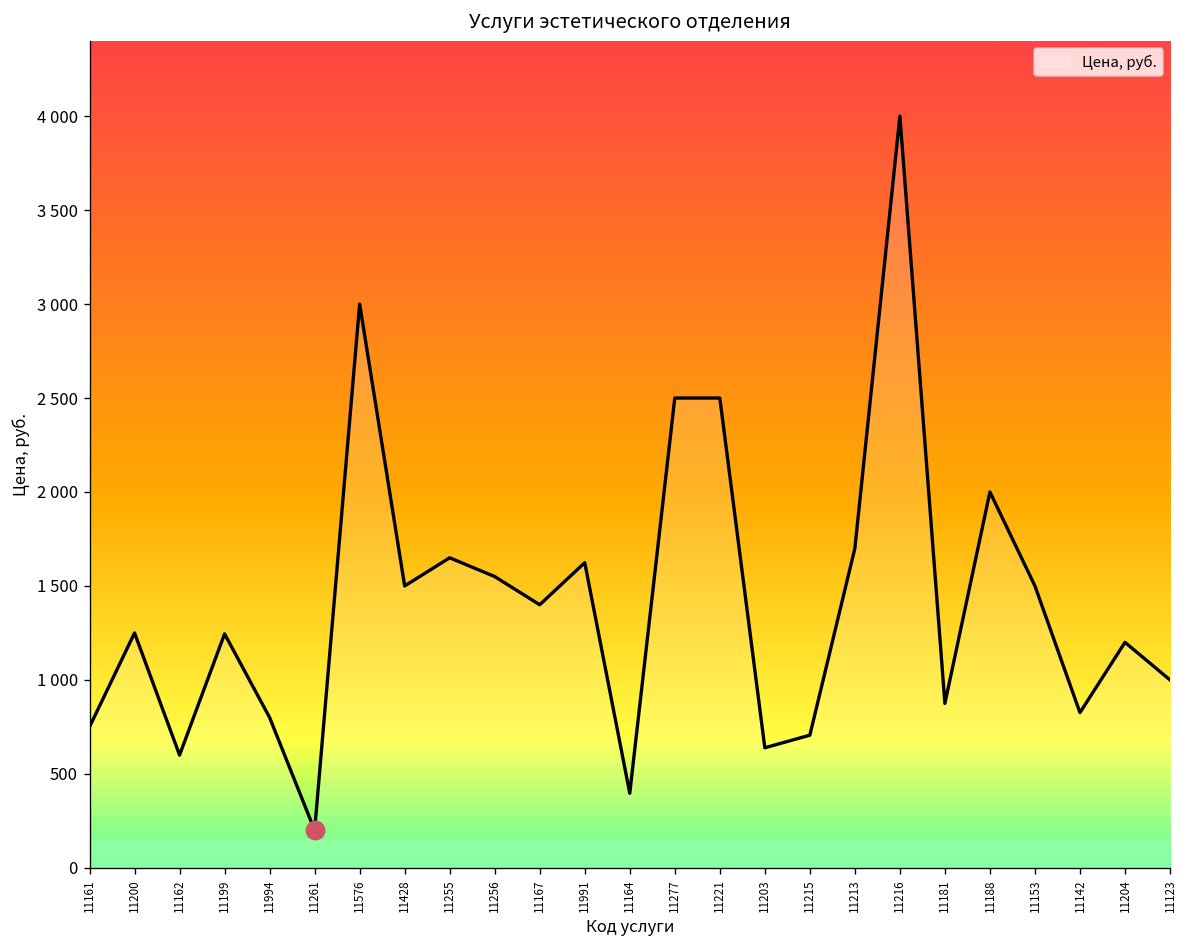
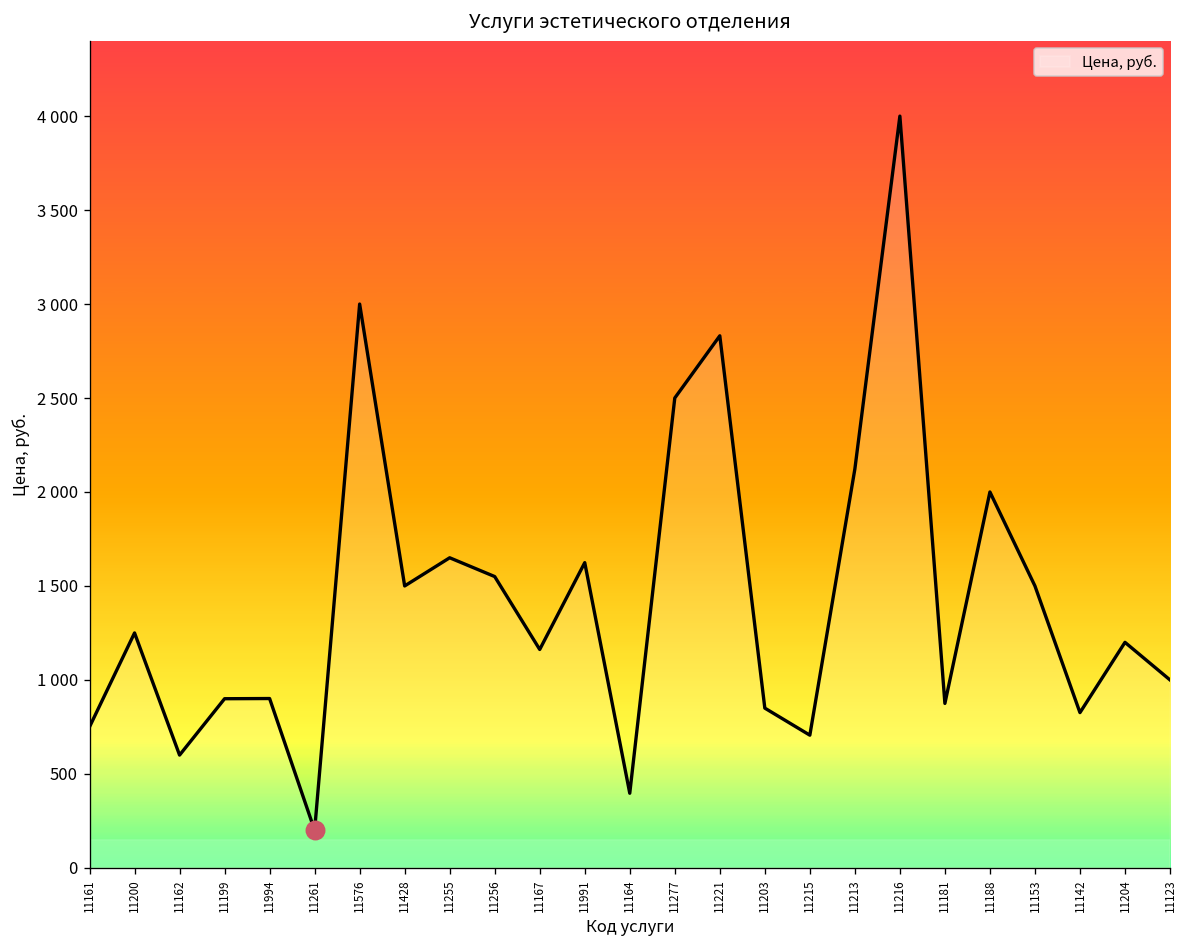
  {
    "Цена, руб.": {
      "11161": 750,
      "11200": 1250,
      "11162": 600,
-     "11199": 1250,
-     "11994": 800,
+     "11199": 900,
+     "11994": 900,
      "11576": 3000,
      "11428": 1500,
      "11255": 1650,
      "11256": 1550,
-     "11167": 1400,
+     "11167": 1160,
      "11991": 1620,
      "11164": 400,
      "11277": 2500,
-     "11221": 2500,
-     "11203": 640,
+     "11221": 2830,
+     "11203": 850,
      "11215": 710,
-     "11213": 1700,
+     "11213": 2120,
      "11216": 4000,
      "11181": 880,
      "11188": 2000,
      "11153": 1500,
      "11142": 830,
      "11204": 1200,
      "11123": 1000
    }
  }
